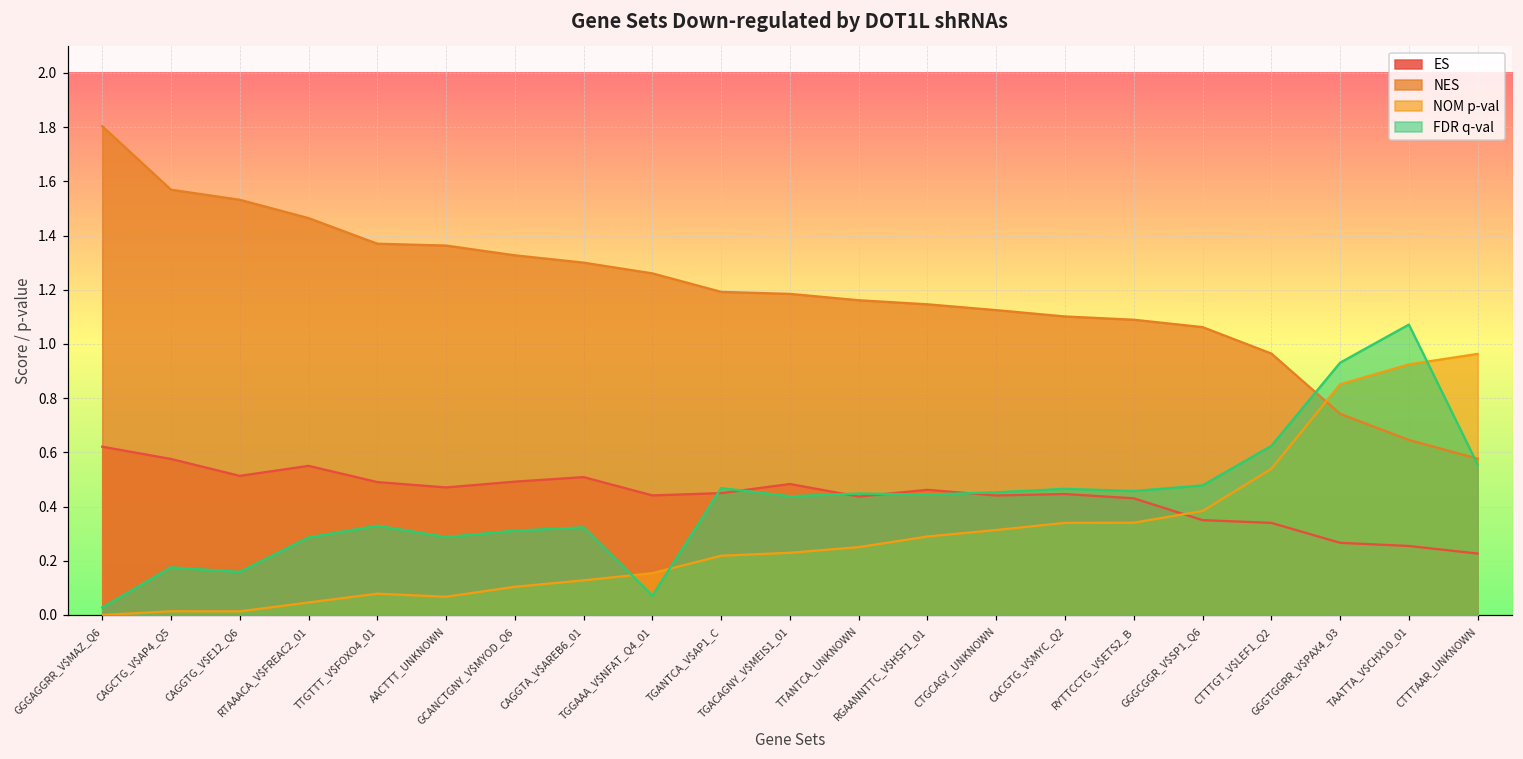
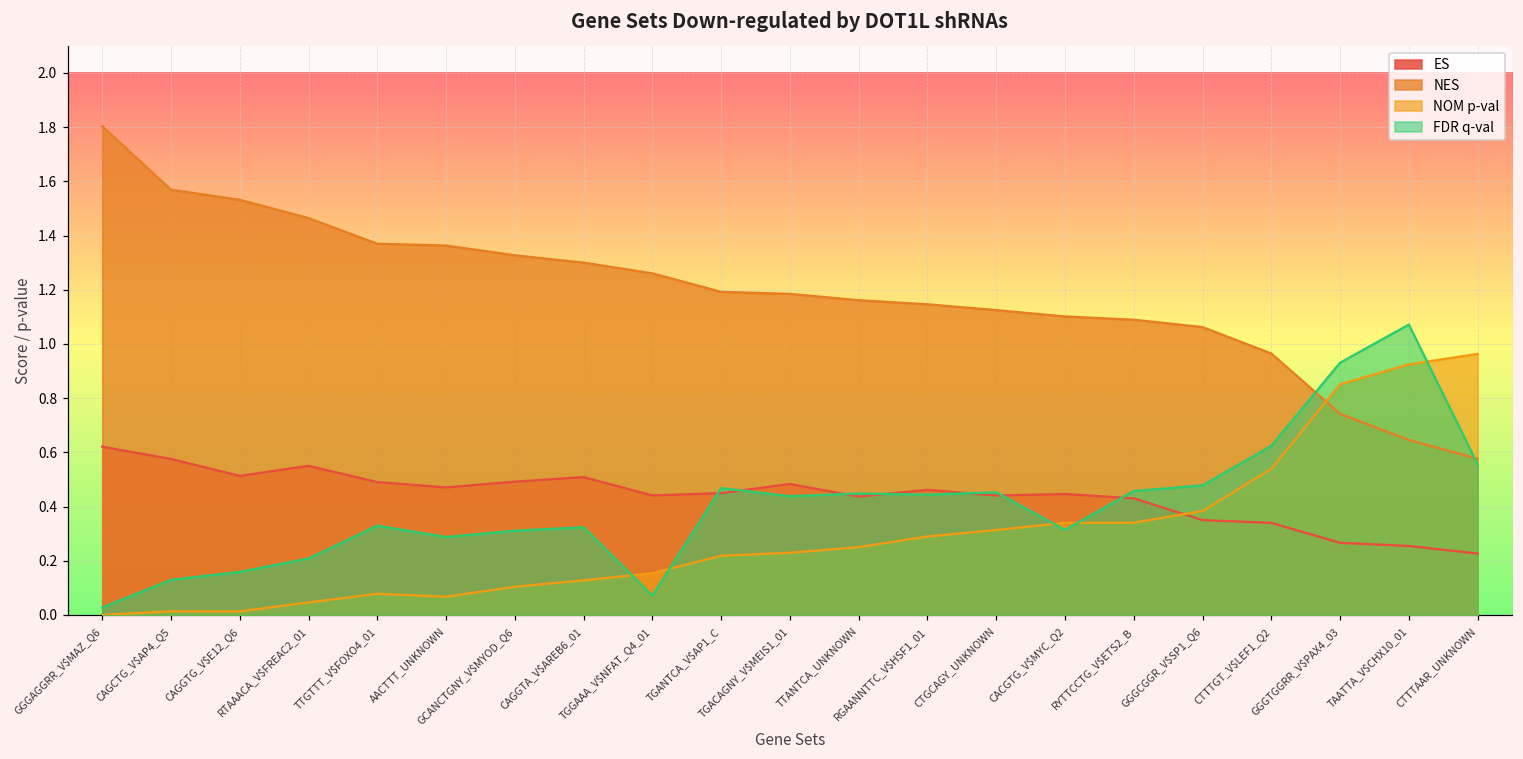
  {
    "FDR q-val": {
      "GGGAGGRR_V$MAZ_Q6": 0.03,
-     "CAGCTG_V$AP4_Q5": 0.18,
+     "CAGCTG_V$AP4_Q5": 0.13,
      "CAGGTG_V$E12_Q6": 0.16,
-     "RTAAACA_V$FREAC2_01": 0.29,
+     "RTAAACA_V$FREAC2_01": 0.21,
      "TTGTTT_V$FOXO4_01": 0.33,
      "AACTTT_UNKNOWN": 0.29,
      "GCANCTGNY_V$MYOD_Q6": 0.31,
      "CAGGTA_V$AREB6_01": 0.32,
      "TGGAAA_V$NFAT_Q4_01": 0.07,
      "TGANTCA_V$AP1_C": 0.47,
      "TGACAGNY_V$MEIS1_01": 0.44,
      "TTANTCA_UNKNOWN": 0.45,
      "RGAANNTTC_V$HSF1_01": 0.44,
      "CTGCAGY_UNKNOWN": 0.45,
-     "CACGTG_V$MYC_Q2": 0.47,
+     "CACGTG_V$MYC_Q2": 0.31,
      "RYTTCCTG_V$ETS2_B": 0.46,
      "GGGCGGR_V$SP1_Q6": 0.48,
      "CTTTGT_V$LEF1_Q2": 0.62,
      "GGGTGGRR_V$PAX4_03": 0.93,
      "TAATTA_V$CHX10_01": 1.07,
      "CTTTAAR_UNKNOWN": 0.56
    }
  }
